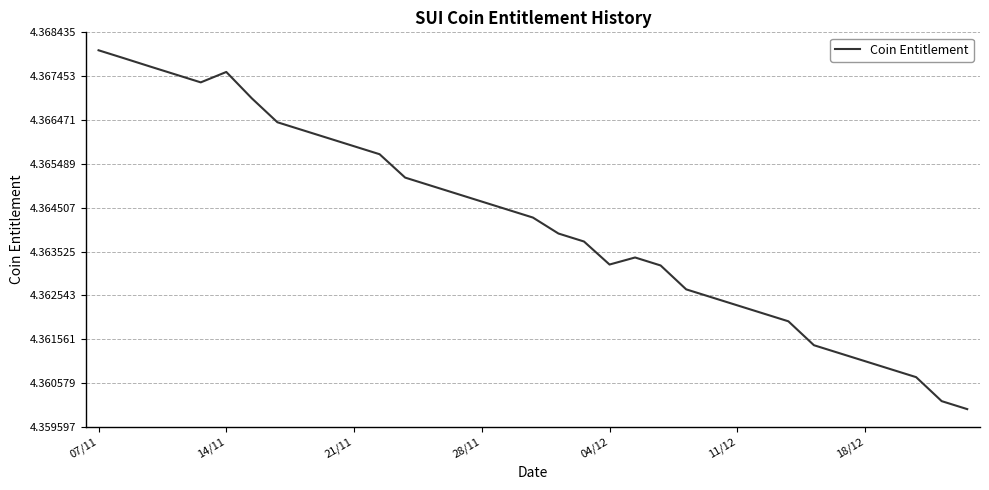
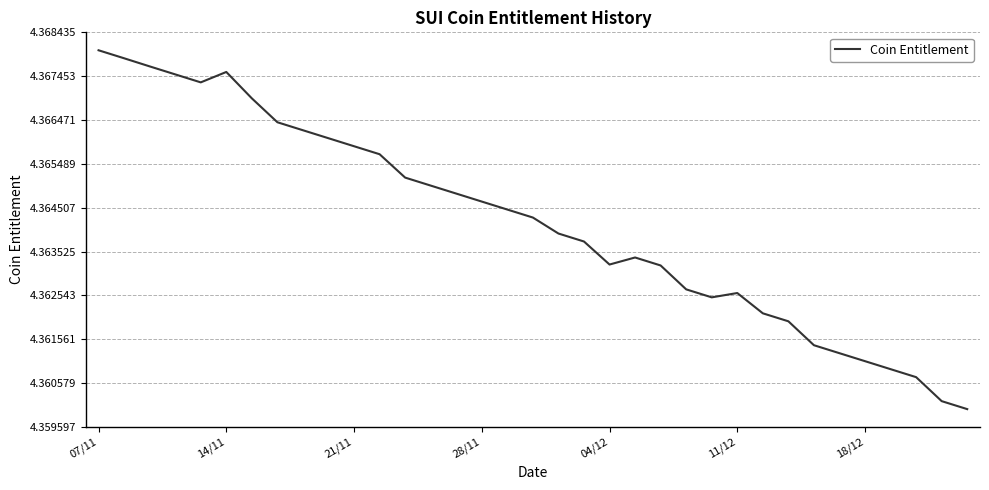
  {
    "07/11": 4.3680,
    "14/11": 4.3675,
    "21/11": 4.3659,
    "28/11": 4.3646,
    "04/12": 4.3632,
-   "11/12": 4.3623,
+   "11/12": 4.3626,
    "18/12": 4.3611
  }
